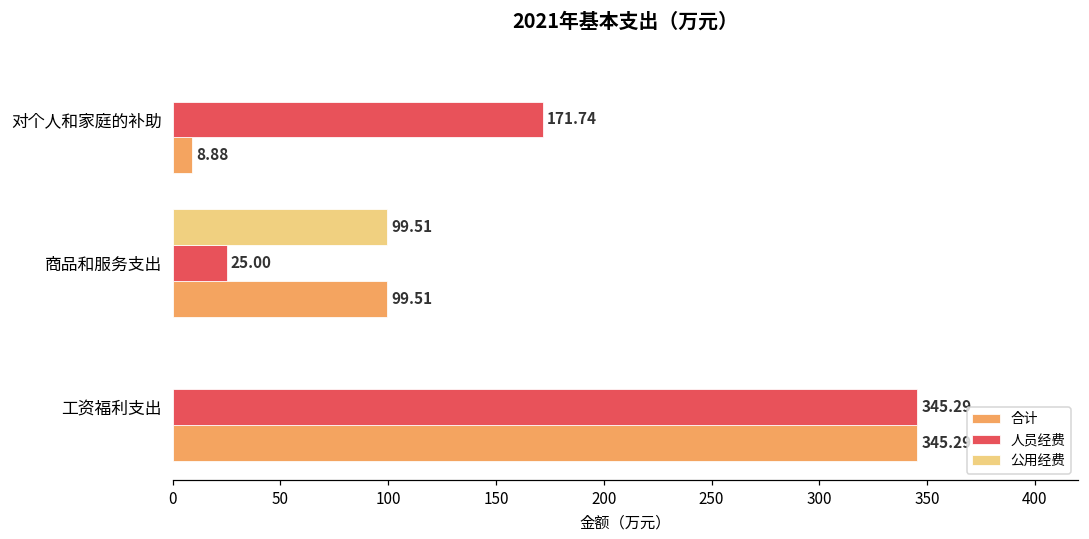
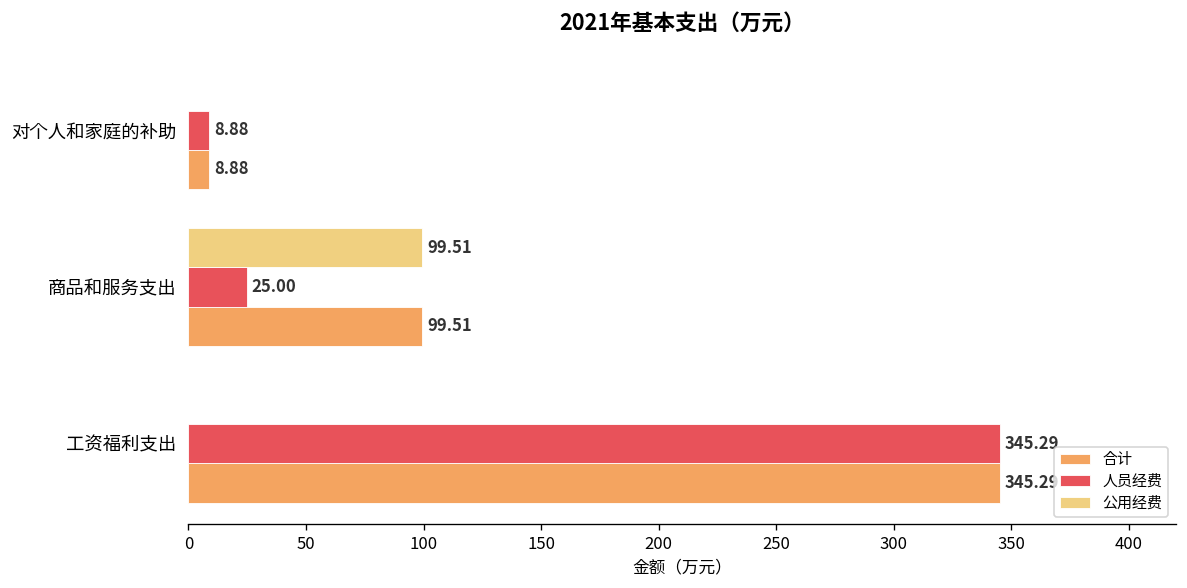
  {
    "人员经费": {
-     "对个人和家庭的补助": 171.74,
+     "对个人和家庭的补助": 8.88,
      "商品和服务支出": 25.00
    }
  }
